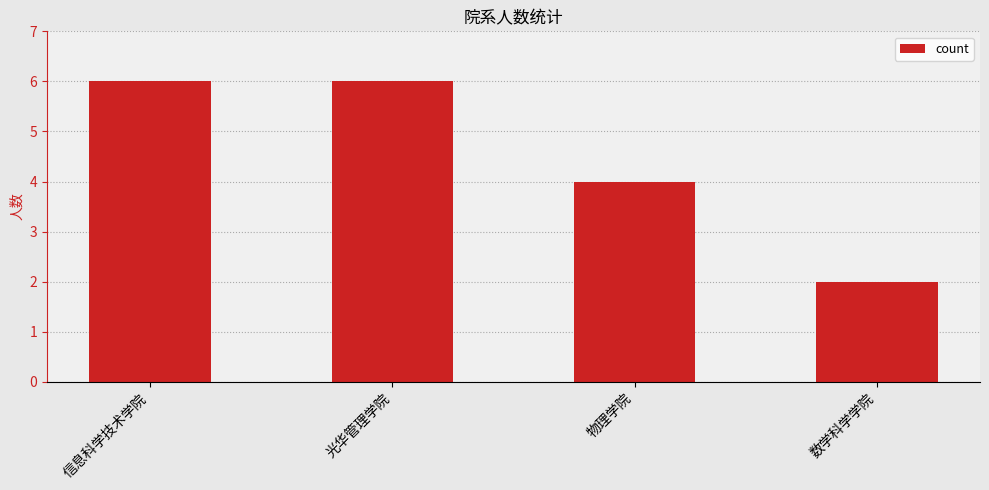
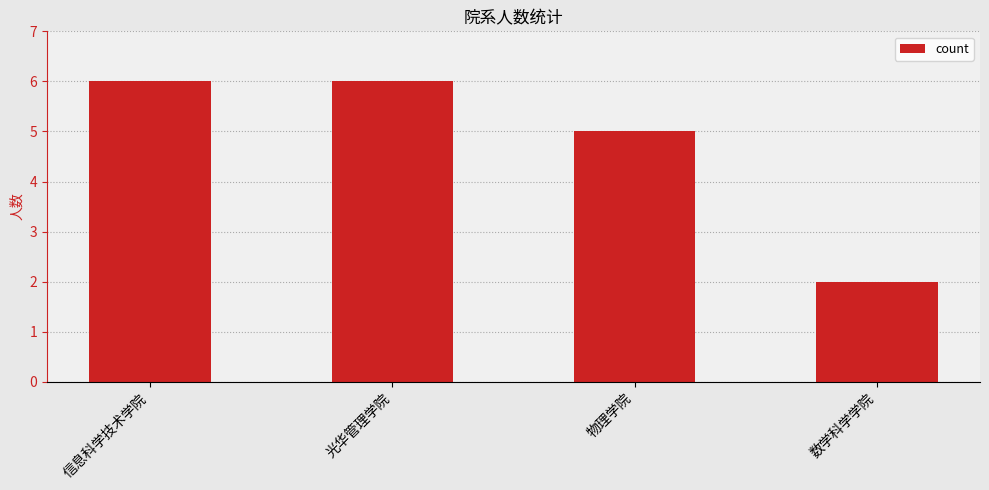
  {
    "信息科学技术学院": 6,
    "光华管理学院": 6,
-   "物理学院": 4,
+   "物理学院": 5,
    "数学科学学院": 2
  }
